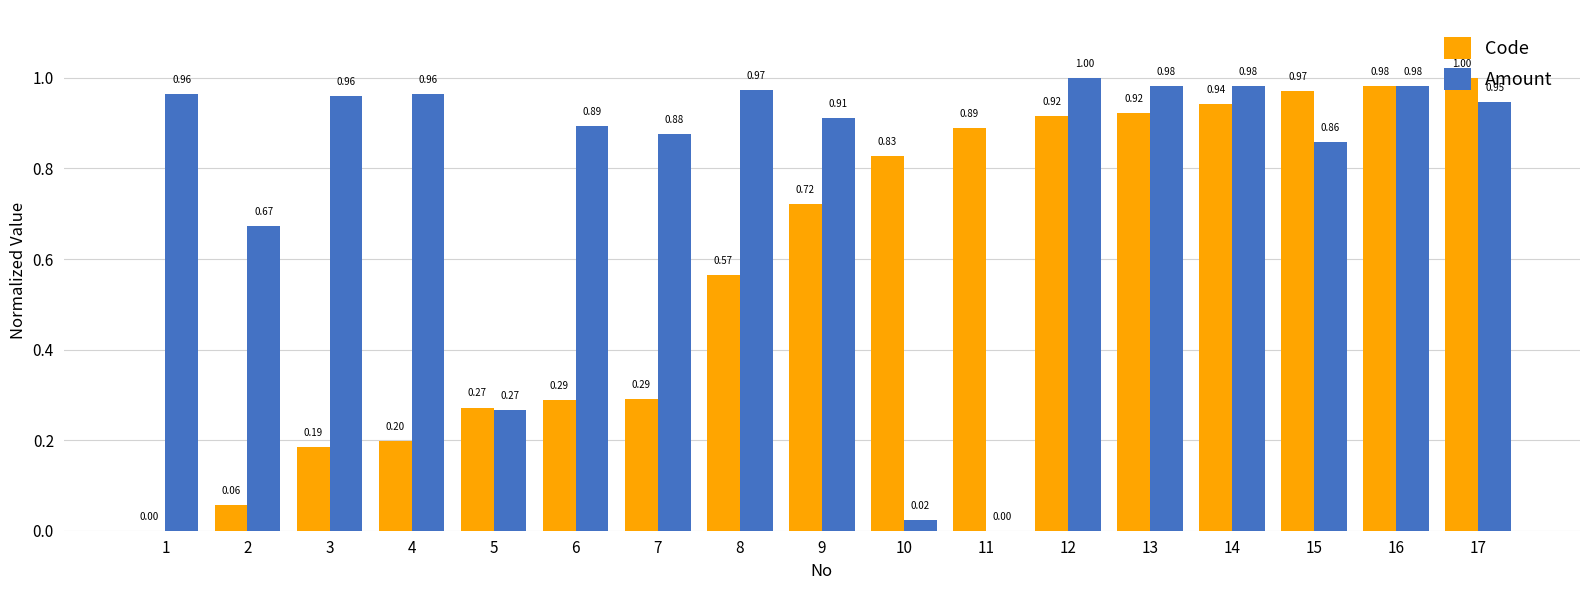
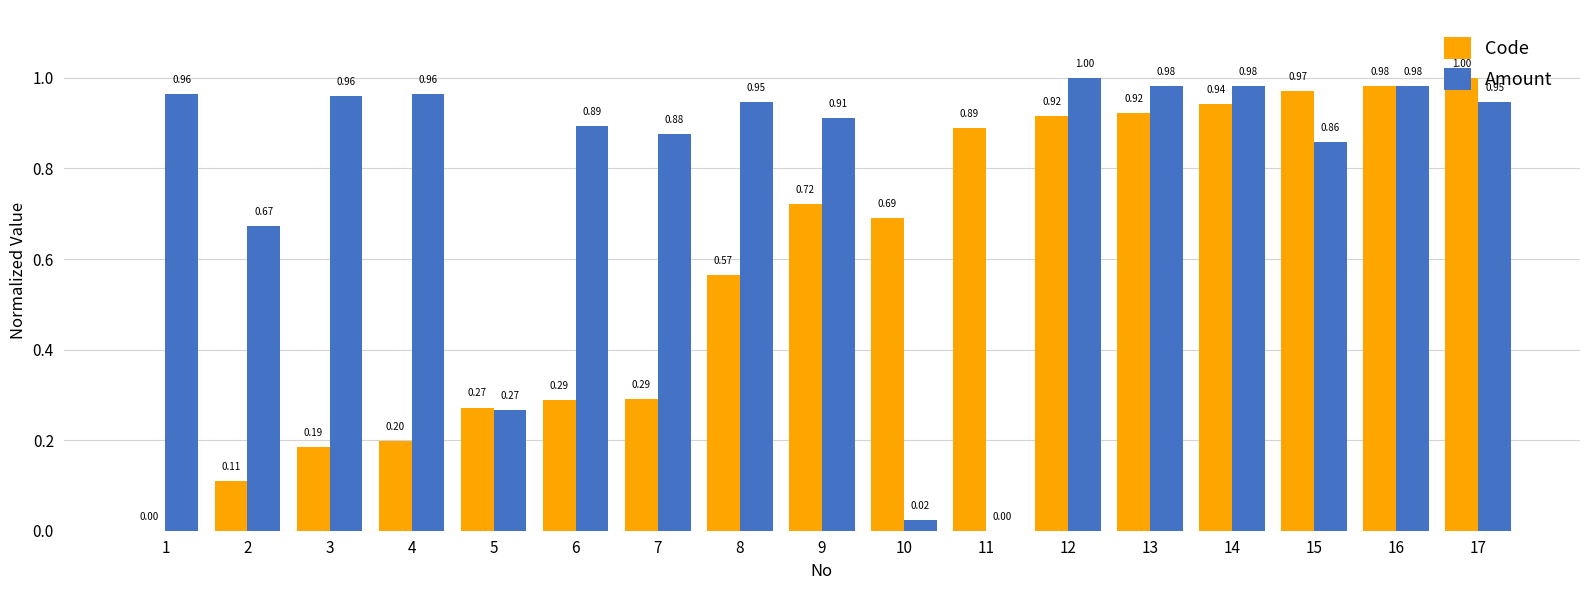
  {
    "Code": {
      "1": 0.00,
-     "2": 0.06,
+     "2": 0.11,
      "3": 0.19,
      "4": 0.20,
      "5": 0.27,
      "6": 0.29,
      "7": 0.29,
      "8": 0.57,
      "9": 0.72,
-     "10": 0.83,
+     "10": 0.69,
      "11": 0.89,
      "12": 0.92,
      "13": 0.92,
      "14": 0.94,
      "15": 0.97,
      "16": 0.98,
      "17": 1.00
    },
    "Amount": {
      "1": 0.96,
      "2": 0.67,
      "3": 0.96,
      "4": 0.96,
      "5": 0.27,
      "6": 0.89,
      "7": 0.88,
-     "8": 0.97,
+     "8": 0.95,
      "9": 0.91,
      "10": 0.02,
      "11": 0.00,
      "12": 1.00,
      "13": 0.98,
      "14": 0.98,
      "15": 0.86,
      "16": 0.98,
      "17": 0.95
    }
  }
